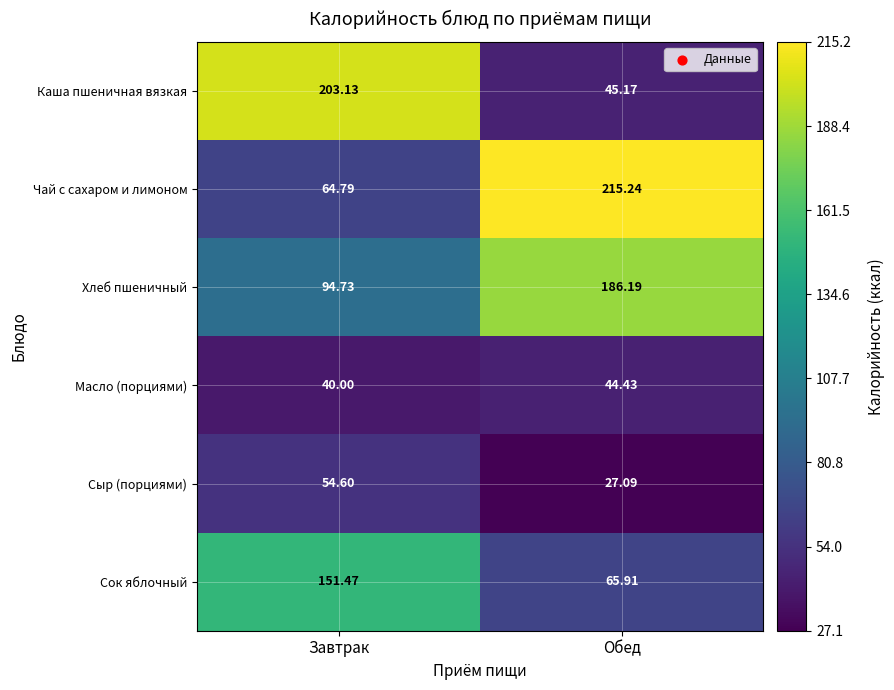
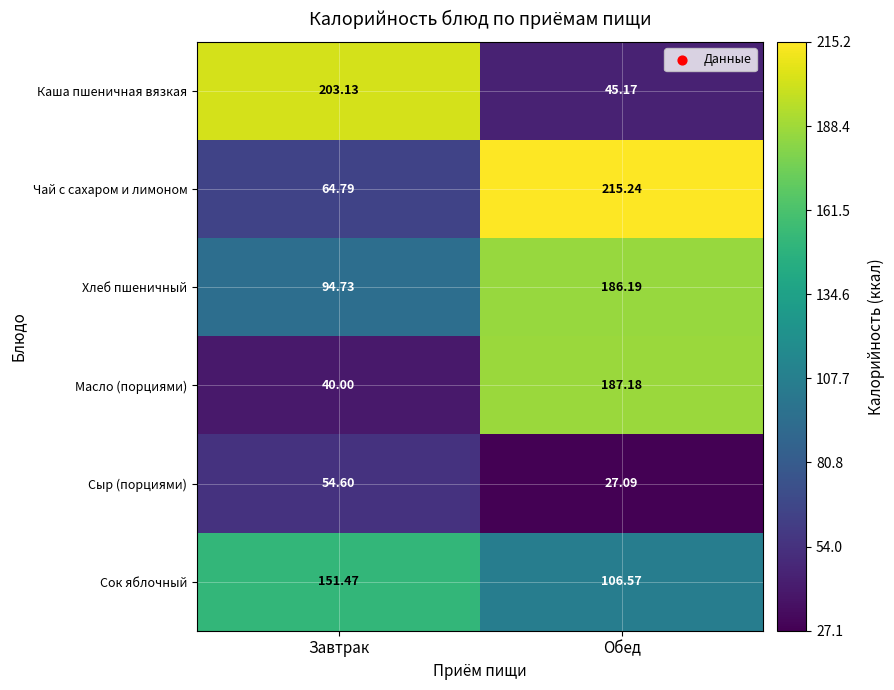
  {
    "Каша пшеничная вязкая": {
      "Завтрак": 203.13,
      "Обед": 45.17
    },
    "Чай с сахаром и лимоном": {
      "Завтрак": 64.79,
      "Обед": 215.24
    },
    "Хлеб пшеничный": {
      "Завтрак": 94.73,
      "Обед": 186.19
    },
    "Масло (порциями)": {
      "Завтрак": 40.00,
-     "Обед": 44.43
+     "Обед": 187.18
    },
    "Сыр (порциями)": {
      "Завтрак": 54.60,
      "Обед": 27.09
    },
    "Сок яблочный": {
      "Завтрак": 151.47,
-     "Обед": 65.91
+     "Обед": 106.57
    }
  }
